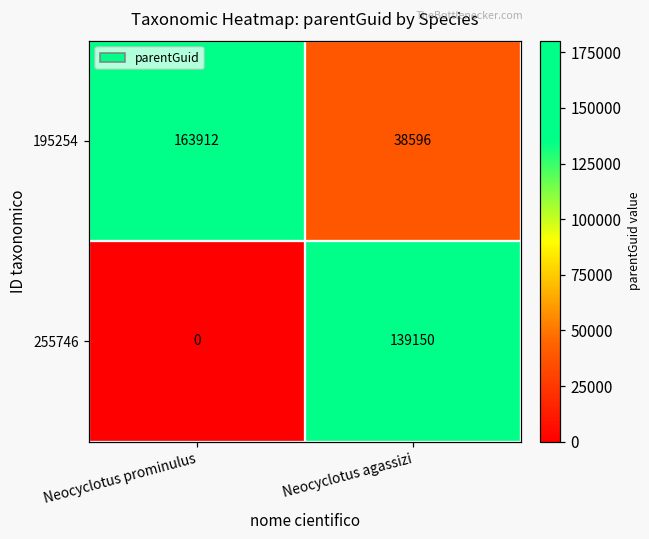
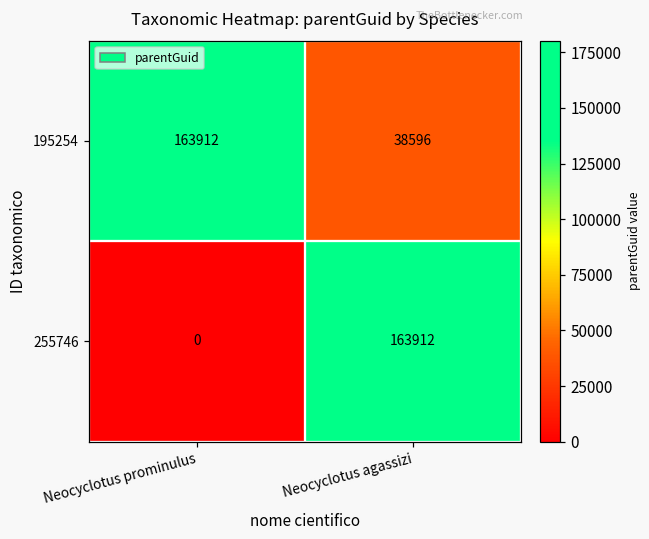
  {
    "195254": {
      "Neocyclotus prominulus": 163912,
      "Neocyclotus agassizi": 38596
    },
    "255746": {
      "Neocyclotus prominulus": 0,
-     "Neocyclotus agassizi": 139150
+     "Neocyclotus agassizi": 163912
    }
  }
